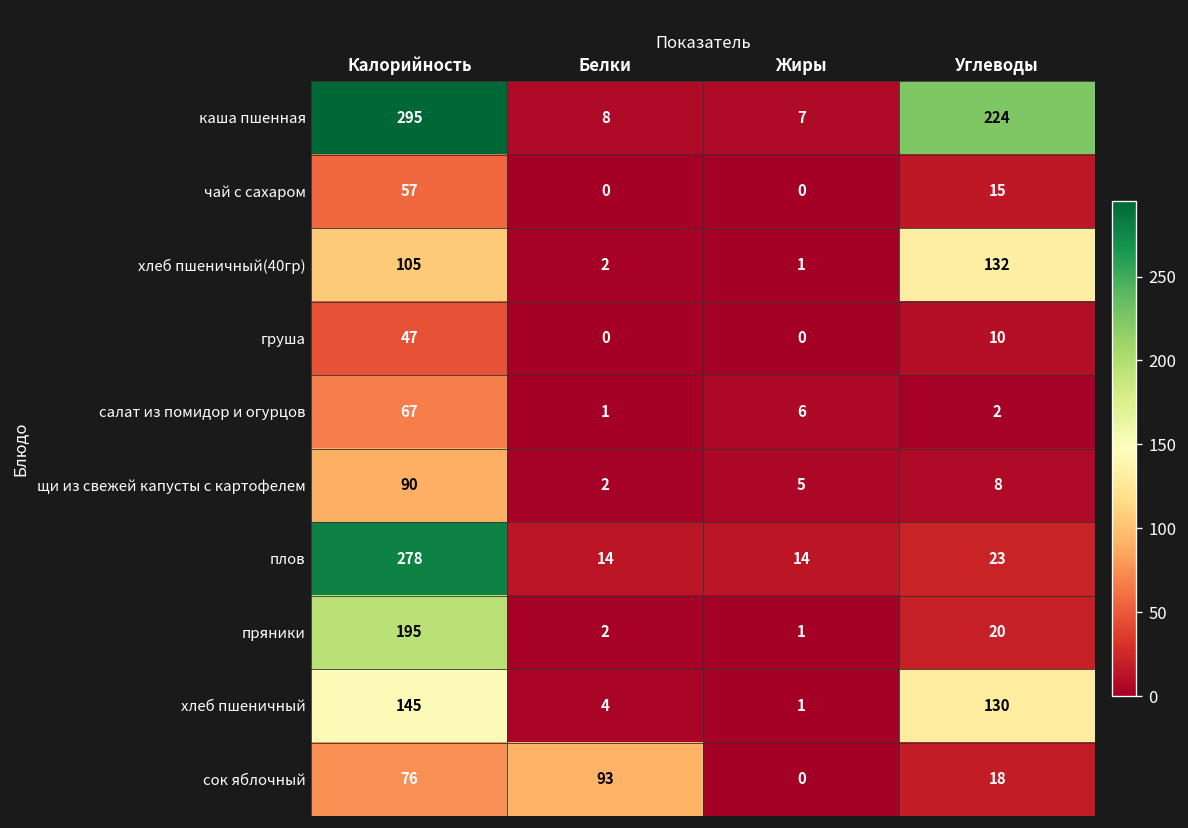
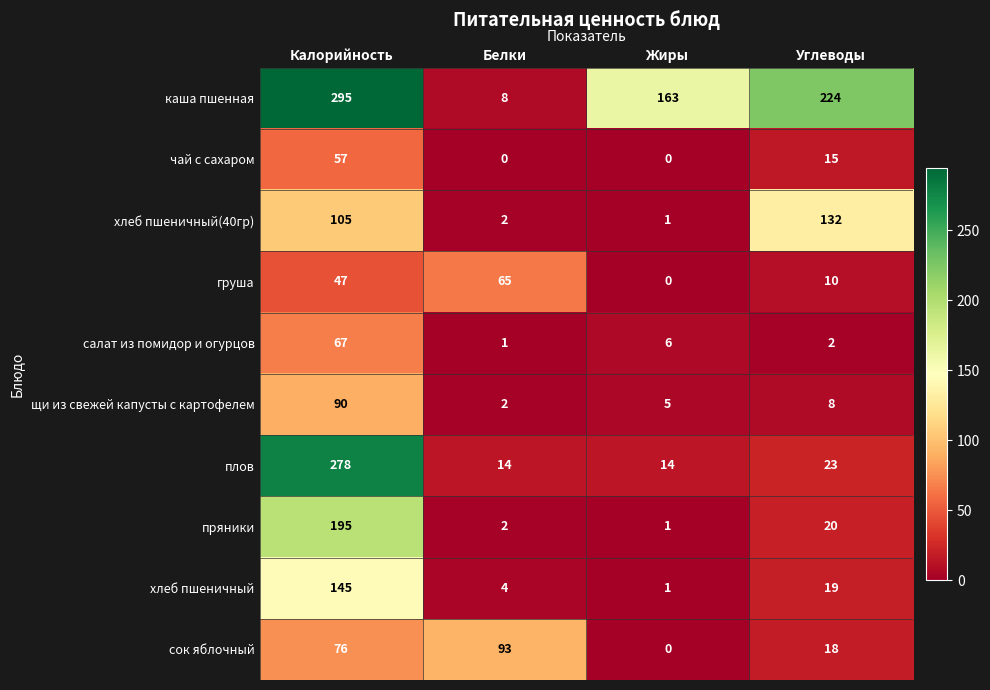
  {
    "каша пшенная": {
      "Калорийность": 295,
      "Белки": 8,
-     "Жиры": 7,
+     "Жиры": 163,
      "Углеводы": 224
    },
    "чай с сахаром": {
      "Калорийность": 57,
      "Белки": 0,
      "Жиры": 0,
      "Углеводы": 15
    },
    "хлеб пшеничный(40гр)": {
      "Калорийность": 105,
      "Белки": 2,
      "Жиры": 1,
      "Углеводы": 132
    },
    "груша": {
      "Калорийность": 47,
-     "Белки": 0,
+     "Белки": 65,
      "Жиры": 0,
      "Углеводы": 10
    },
    "салат из помидор и огурцов": {
      "Калорийность": 67,
      "Белки": 1,
      "Жиры": 6,
      "Углеводы": 2
    },
    "щи из свежей капусты с картофелем": {
      "Калорийность": 90,
      "Белки": 2,
      "Жиры": 5,
      "Углеводы": 8
    },
    "плов": {
      "Калорийность": 278,
      "Белки": 14,
      "Жиры": 14,
      "Углеводы": 23
    },
    "пряники": {
      "Калорийность": 195,
      "Белки": 2,
      "Жиры": 1,
      "Углеводы": 20
    },
    "хлеб пшеничный": {
      "Калорийность": 145,
      "Белки": 4,
      "Жиры": 1,
-     "Углеводы": 130
+     "Углеводы": 19
    },
    "сок яблочный": {
      "Калорийность": 76,
      "Белки": 93,
      "Жиры": 0,
      "Углеводы": 18
    }
  }
